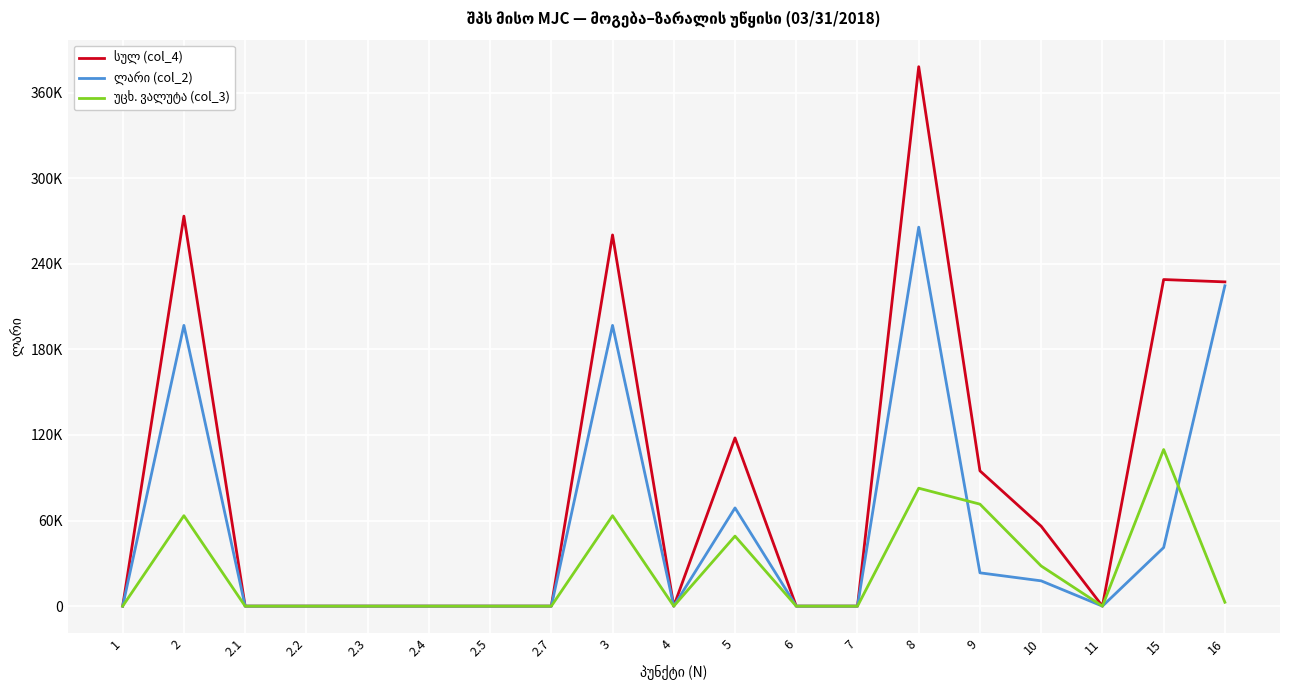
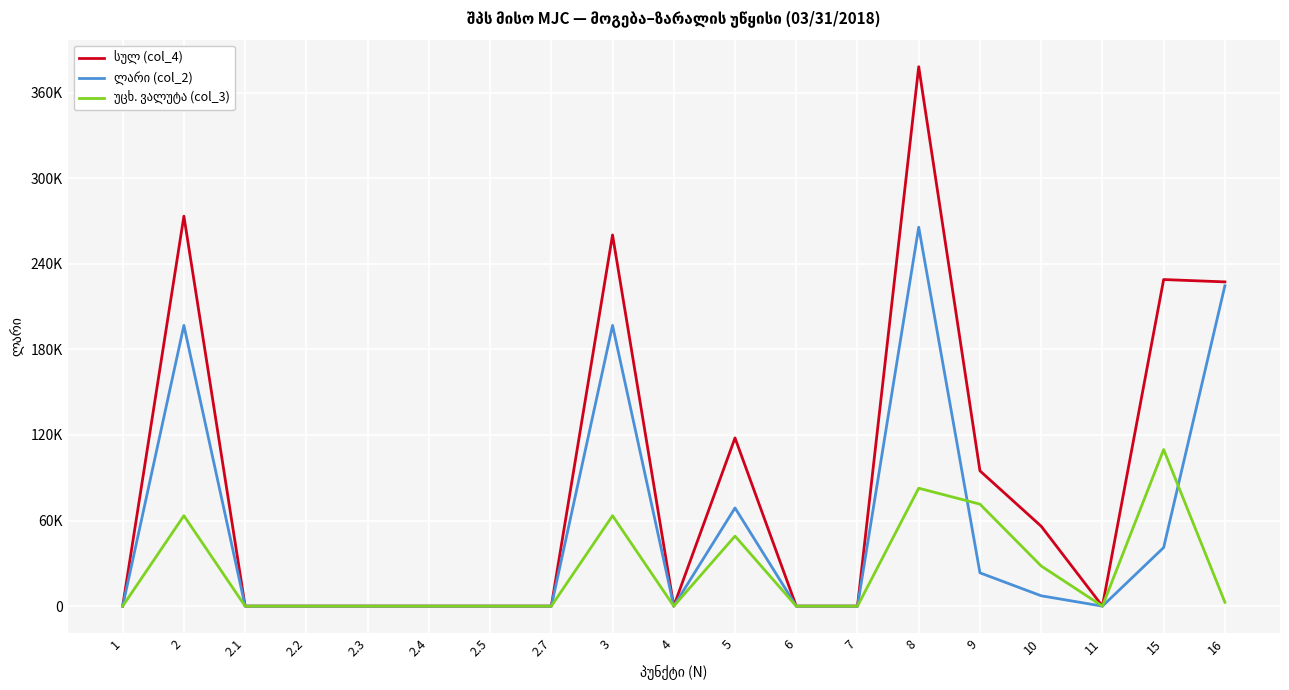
  {
    "სულ (col_4)": {
      "2": 273000,
      "3": 260000,
      "5": 118000,
      "8": 378000,
      "9": 95000,
      "10": 56000,
      "15": 229000,
      "16": 227000
    },
    "ლარი (col_2)": {
      "2": 197000,
      "3": 197000,
      "5": 69000,
      "8": 266000,
      "9": 23000,
-     "10": 18000,
+     "10": 7000,
      "15": 41000,
      "16": 225000
    },
    "უცხ. ვალუტა (col_3)": {
      "2": 63000,
      "3": 63000,
      "5": 49000,
      "8": 83000,
      "9": 71000,
      "10": 28000,
      "15": 110000,
      "16": 3000
    }
  }
